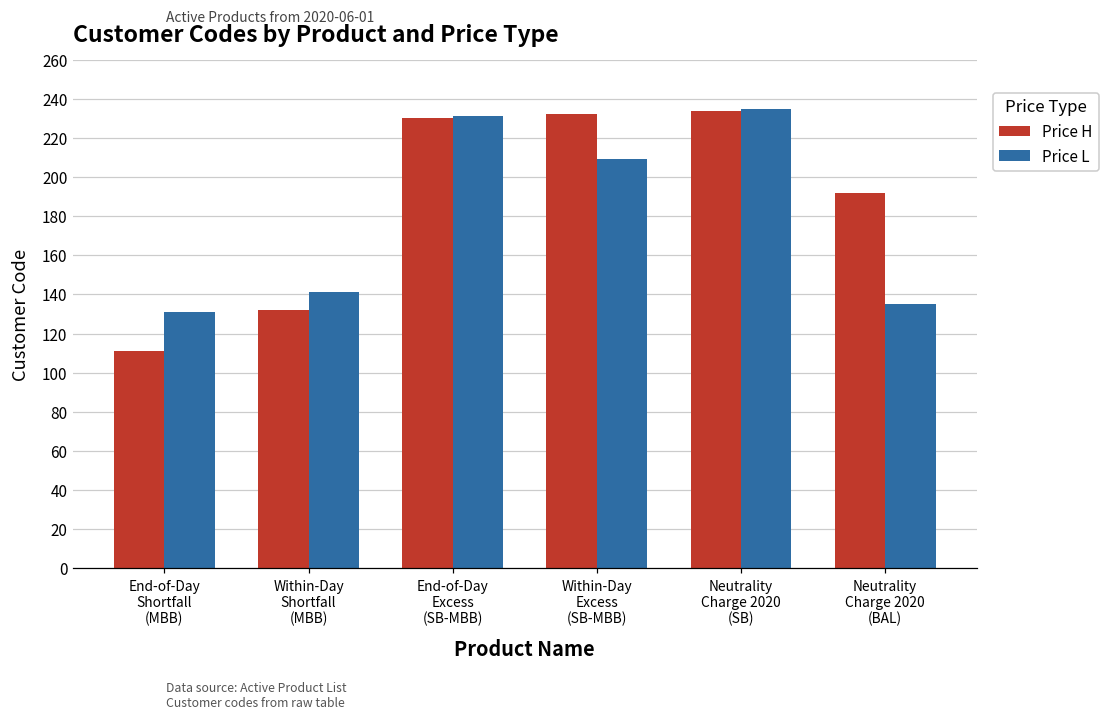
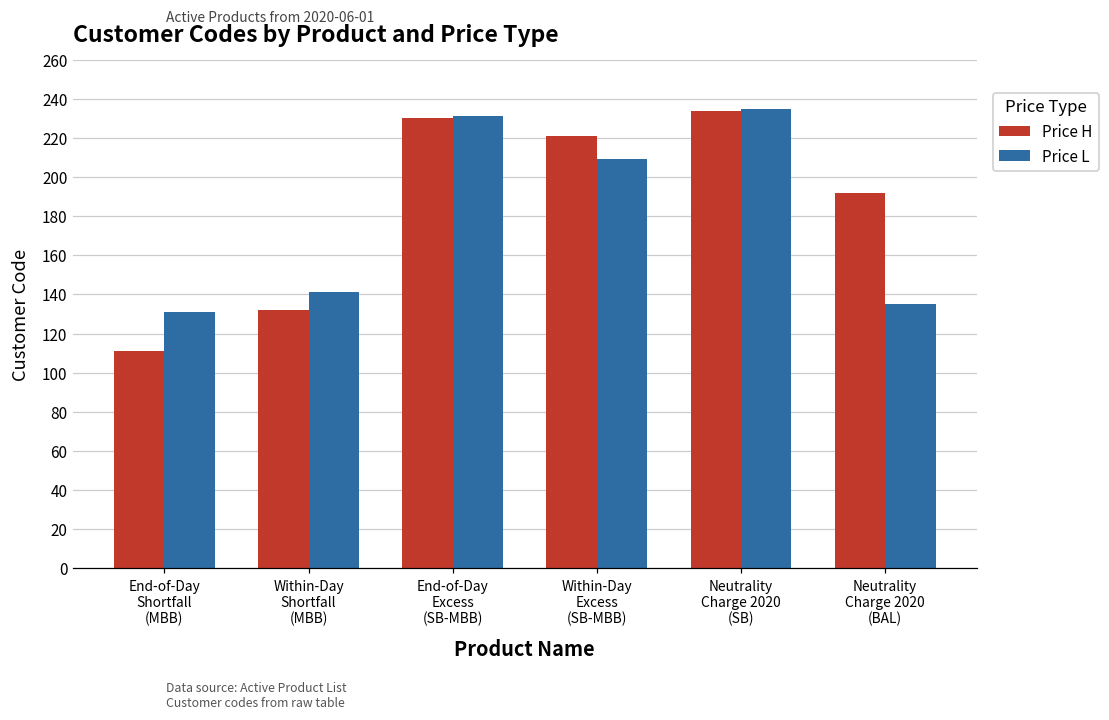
  {
    "Price H": {
      "End-of-Day Shortfall (MBB)": 111,
      "Within-Day Shortfall (MBB)": 132,
      "End-of-Day Excess (SB-MBB)": 230,
-     "Within-Day Excess (SB-MBB)": 232,
+     "Within-Day Excess (SB-MBB)": 221,
      "Neutrality Charge 2020 (SB)": 234,
      "Neutrality Charge 2020 (BAL)": 192
    },
    "Price L": {
      "End-of-Day Shortfall (MBB)": 131,
      "Within-Day Shortfall (MBB)": 141,
      "End-of-Day Excess (SB-MBB)": 231,
      "Within-Day Excess (SB-MBB)": 209,
      "Neutrality Charge 2020 (SB)": 235,
      "Neutrality Charge 2020 (BAL)": 135
    }
  }
